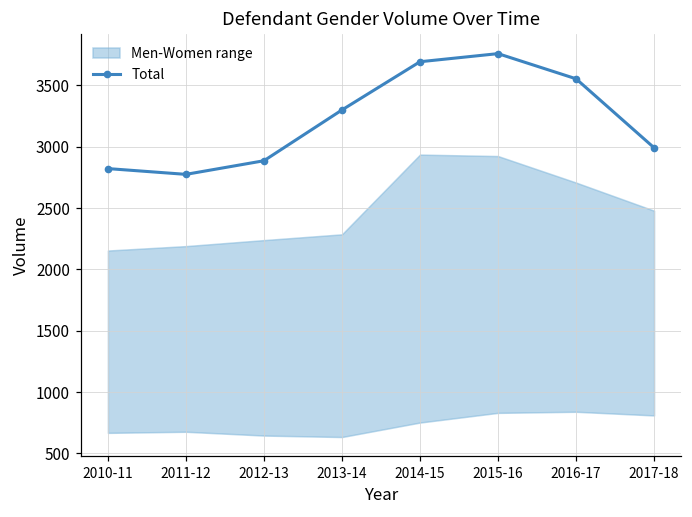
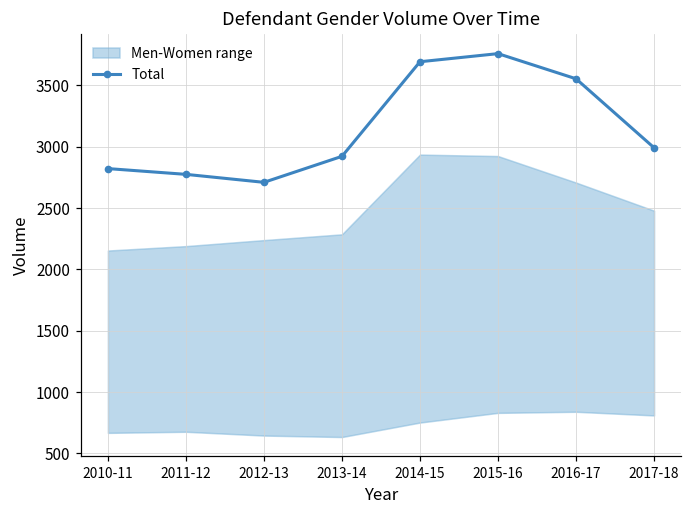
  {
    "Total": {
      "2010-11": 2820,
      "2011-12": 2780,
-     "2012-13": 2890,
-     "2013-14": 3300,
+     "2012-13": 2710,
+     "2013-14": 2920,
      "2014-15": 3690,
      "2015-16": 3760,
      "2016-17": 3550,
      "2017-18": 2990
    }
  }
